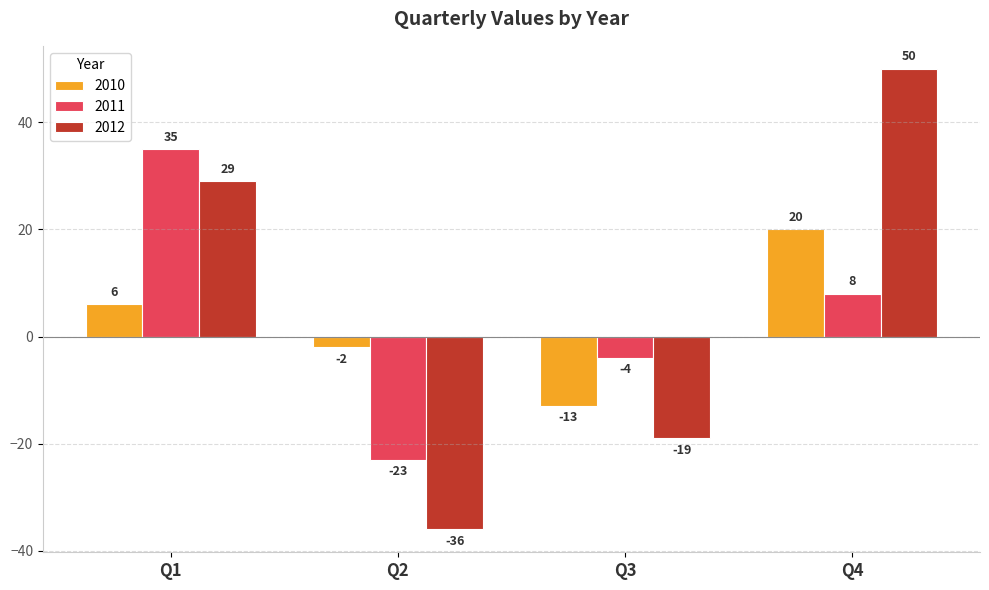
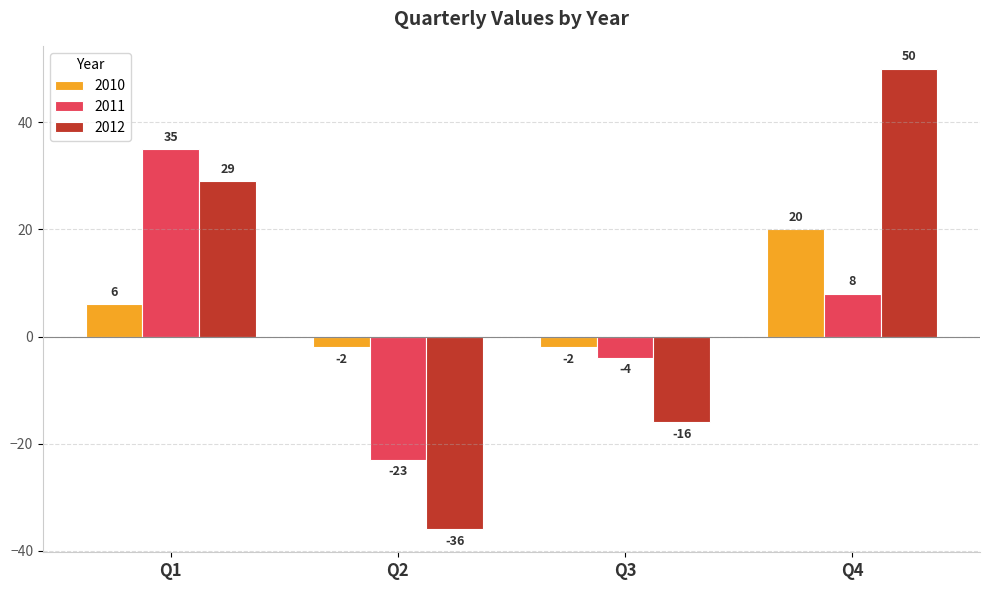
  {
    "2010": {
      "Q1": 6,
      "Q2": -2,
-     "Q3": -13,
+     "Q3": -2,
      "Q4": 20
    },
    "2011": {
      "Q1": 35,
      "Q2": -23,
      "Q3": -4,
      "Q4": 8
    },
    "2012": {
      "Q1": 29,
      "Q2": -36,
-     "Q3": -19,
+     "Q3": -16,
      "Q4": 50
    }
  }
